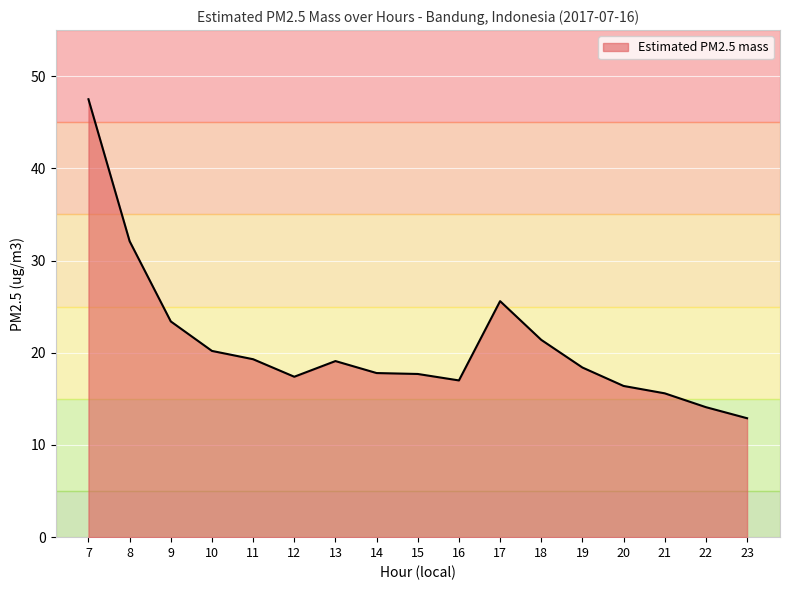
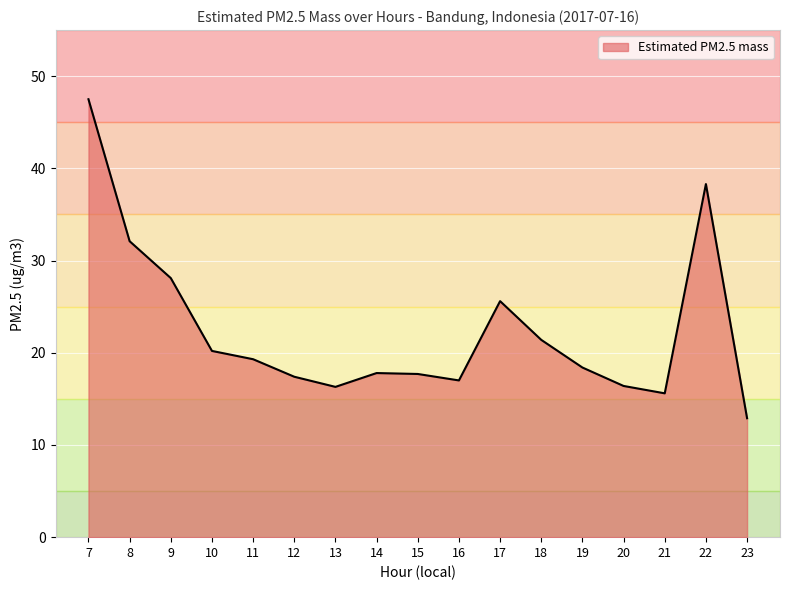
  {
    "7": 48,
    "8": 32,
-   "9": 23,
+   "9": 28,
    "10": 20,
    "11": 19,
    "12": 17,
-   "13": 19,
+   "13": 16,
    "14": 18,
    "15": 18,
    "16": 17,
    "17": 26,
    "18": 21,
    "19": 18,
    "20": 16,
    "21": 16,
-   "22": 14,
+   "22": 38,
    "23": 13
  }
